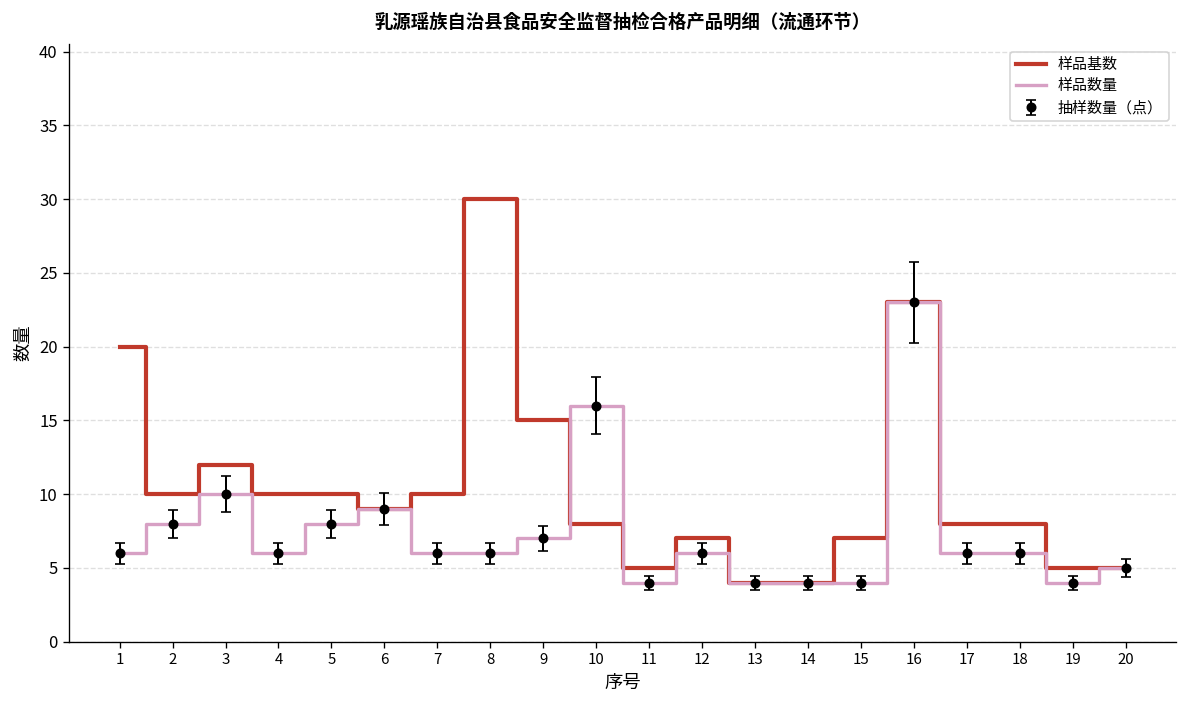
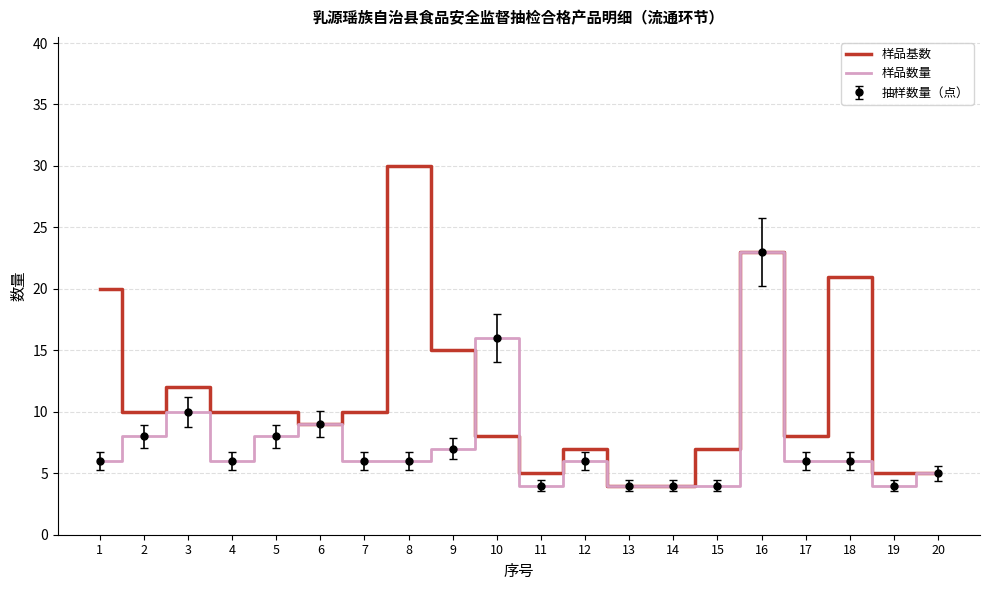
  {
    "样品基数": {
      "1": 20,
      "2": 10,
      "3": 12,
      "4": 10,
      "5": 10,
      "7": 10,
      "8": 30,
      "9": 15,
      "10": 8,
      "11": 5,
      "12": 7,
      "15": 7,
      "17": 8,
-     "18": 8,
+     "18": 21,
      "19": 5
    },
    "样品数量": {
      "1": 6,
      "2": 8,
      "3": 10,
      "4": 6,
      "5": 8,
      "7": 6,
      "8": 6,
      "9": 7,
      "10": 16,
      "11": 4,
      "12": 6,
      "15": 4,
      "17": 6,
      "18": 6,
      "19": 4
    }
  }
